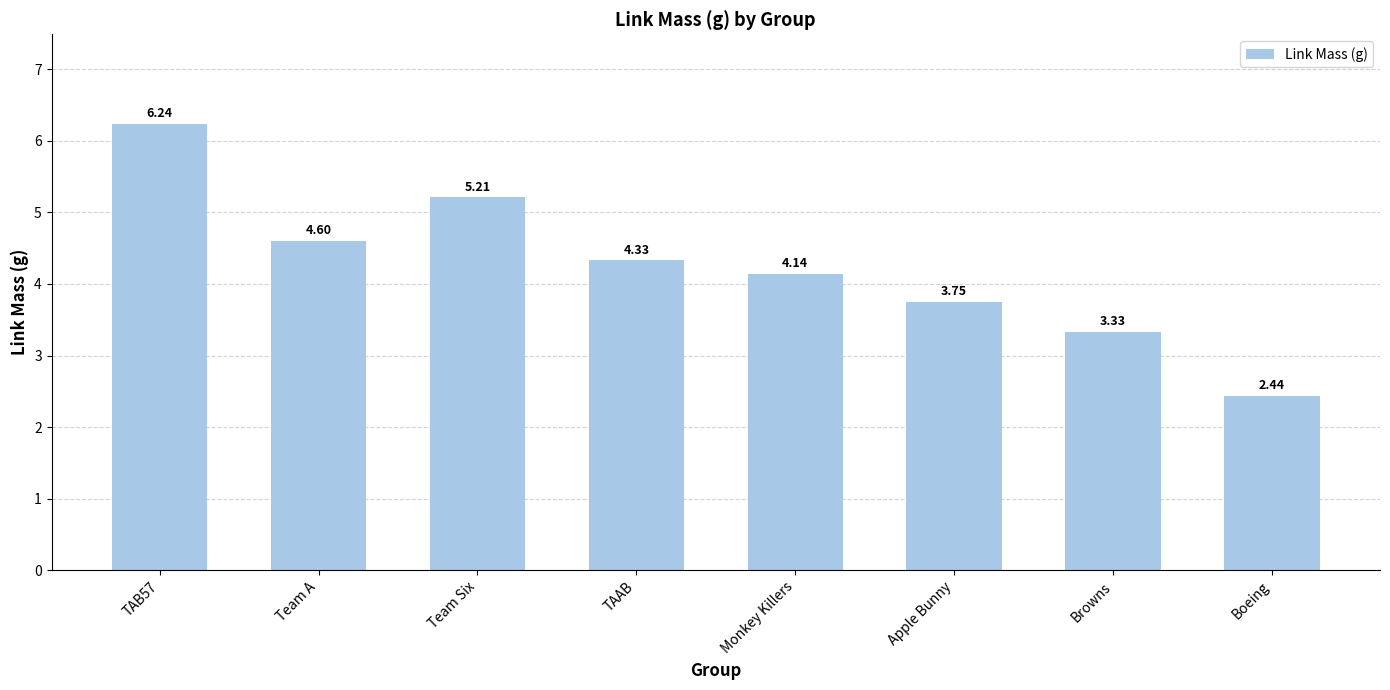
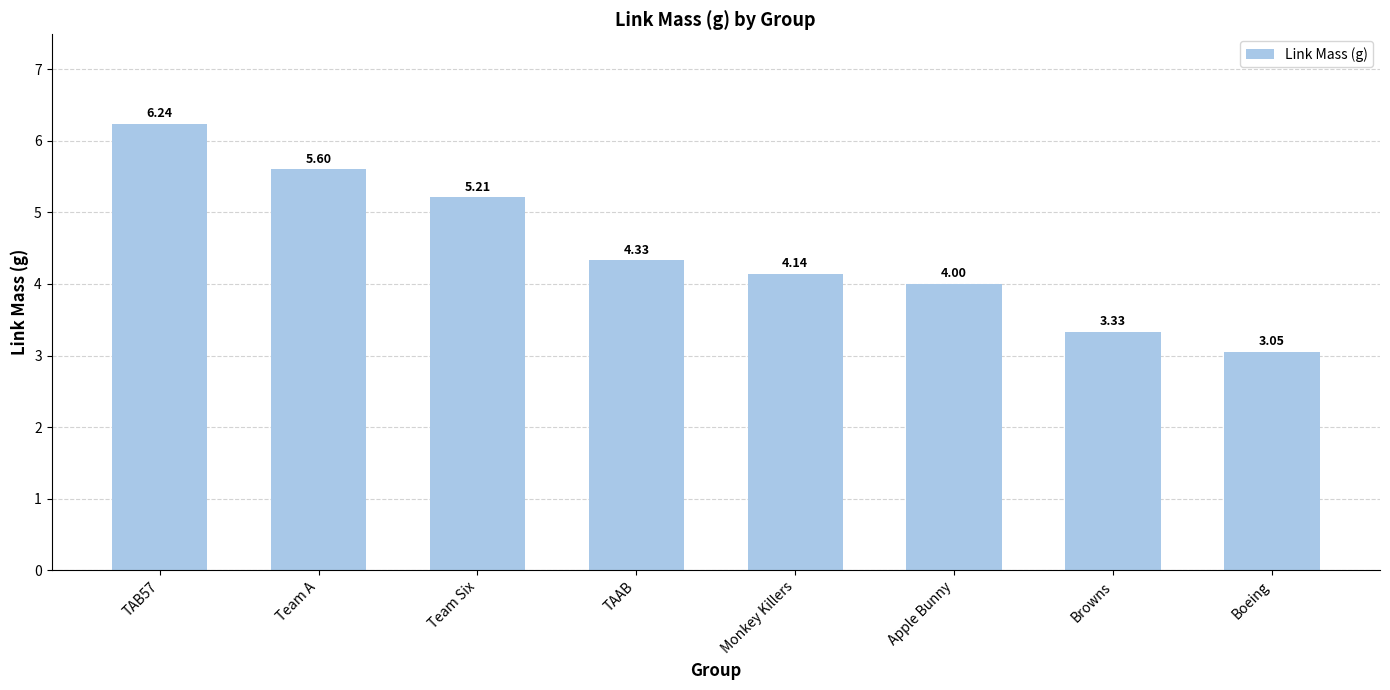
  {
    "TAB57": 6.24,
-   "Team A": 4.60,
+   "Team A": 5.60,
    "Team Six": 5.21,
    "TAAB": 4.33,
    "Monkey Killers": 4.14,
-   "Apple Bunny": 3.75,
+   "Apple Bunny": 4.00,
    "Browns": 3.33,
-   "Boeing": 2.44
+   "Boeing": 3.05
  }
